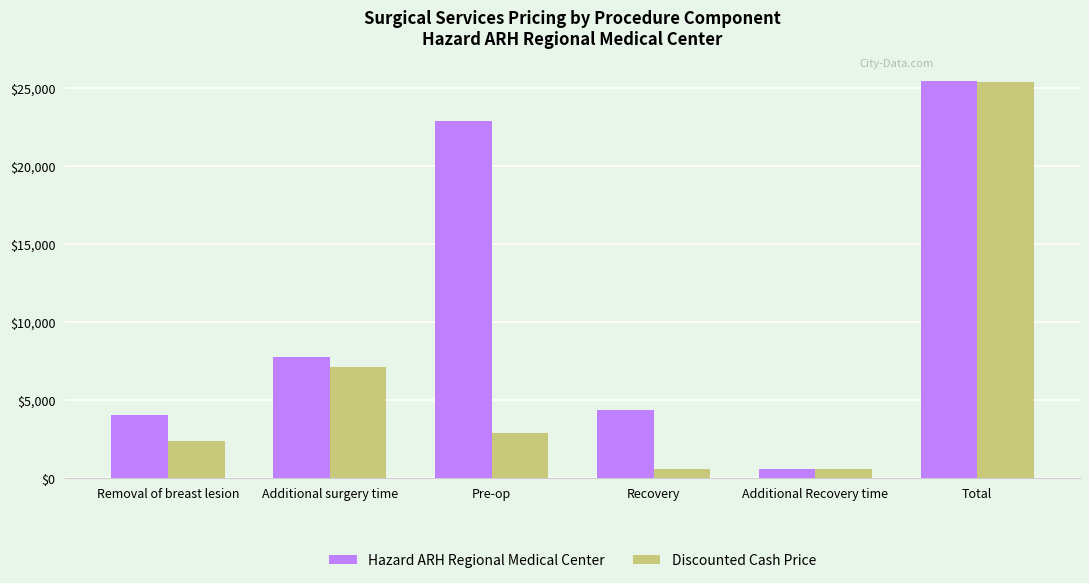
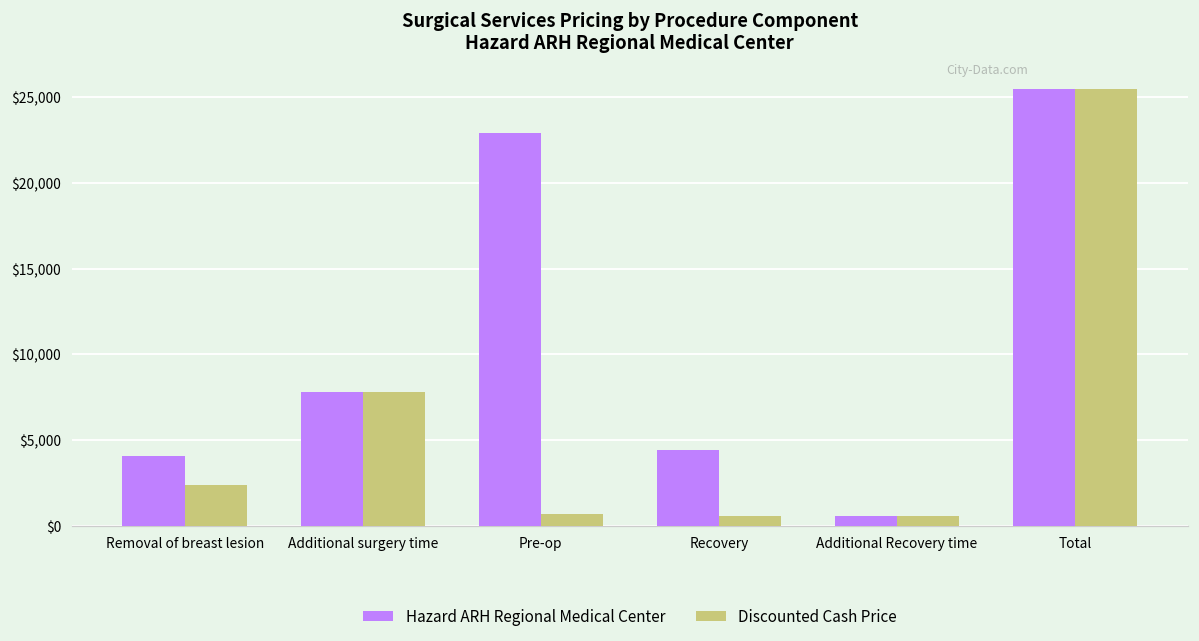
  {
    "Hazard ARH Regional Medical Center": {
      "Removal of breast lesion": "$4,100",
      "Additional surgery time": "$7,800",
      "Pre-op": "$22,900",
      "Recovery": "$4,400",
      "Additional Recovery time": "$600",
      "Total": "$25,500"
    },
    "Discounted Cash Price": {
      "Removal of breast lesion": "$2,400",
-     "Additional surgery time": "$7,200",
-     "Pre-op": "$2,900",
+     "Additional surgery time": "$7,800",
+     "Pre-op": "$700",
      "Recovery": "$600",
      "Additional Recovery time": "$600",
      "Total": "$25,400"
    }
  }
